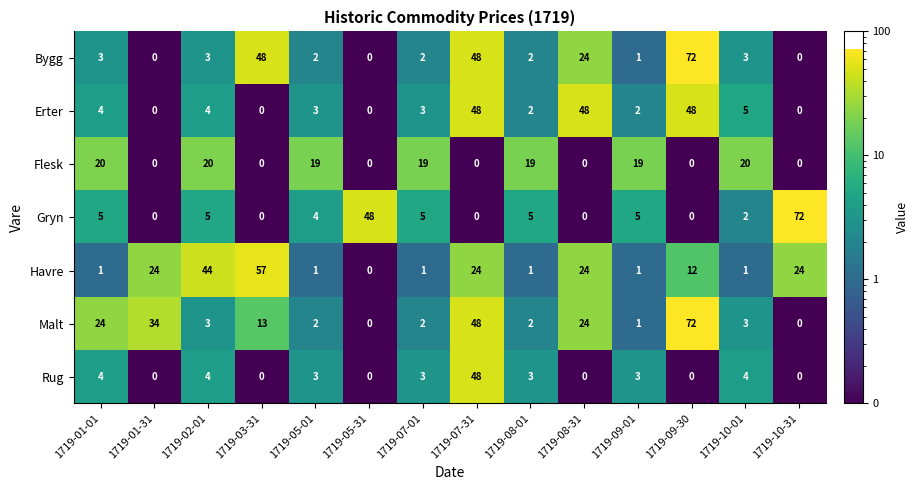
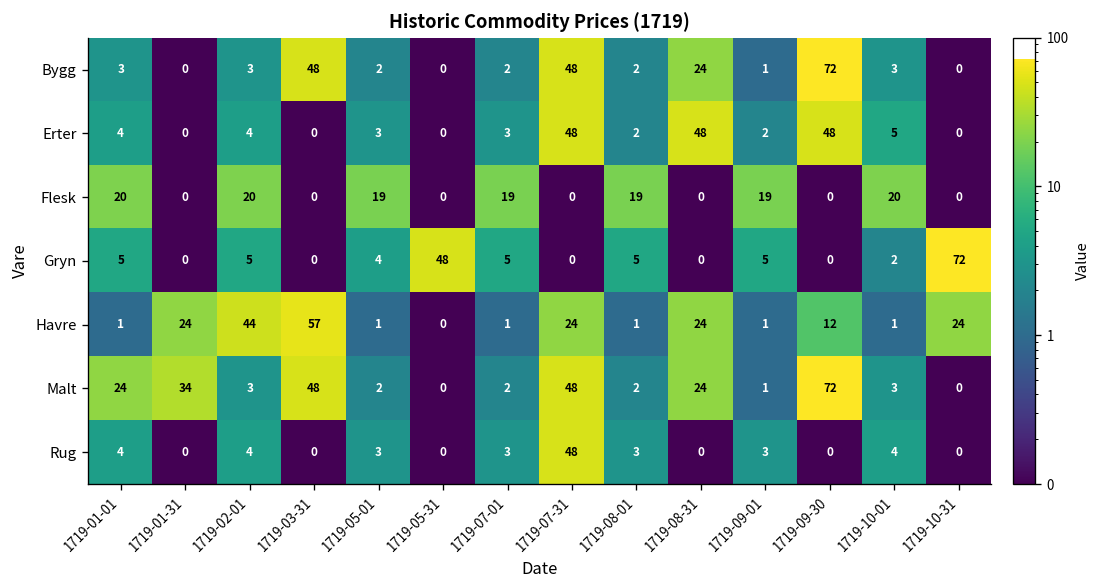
  {
    "Bygg": {
      "1719-01-01": 3,
      "1719-01-31": 0,
      "1719-02-01": 3,
      "1719-03-31": 48,
      "1719-05-01": 2,
      "1719-05-31": 0,
      "1719-07-01": 2,
      "1719-07-31": 48,
      "1719-08-01": 2,
      "1719-08-31": 24,
      "1719-09-01": 1,
      "1719-09-30": 72,
      "1719-10-01": 3,
      "1719-10-31": 0
    },
    "Erter": {
      "1719-01-01": 4,
      "1719-01-31": 0,
      "1719-02-01": 4,
      "1719-03-31": 0,
      "1719-05-01": 3,
      "1719-05-31": 0,
      "1719-07-01": 3,
      "1719-07-31": 48,
      "1719-08-01": 2,
      "1719-08-31": 48,
      "1719-09-01": 2,
      "1719-09-30": 48,
      "1719-10-01": 5,
      "1719-10-31": 0
    },
    "Flesk": {
      "1719-01-01": 20,
      "1719-01-31": 0,
      "1719-02-01": 20,
      "1719-03-31": 0,
      "1719-05-01": 19,
      "1719-05-31": 0,
      "1719-07-01": 19,
      "1719-07-31": 0,
      "1719-08-01": 19,
      "1719-08-31": 0,
      "1719-09-01": 19,
      "1719-09-30": 0,
      "1719-10-01": 20,
      "1719-10-31": 0
    },
    "Gryn": {
      "1719-01-01": 5,
      "1719-01-31": 0,
      "1719-02-01": 5,
      "1719-03-31": 0,
      "1719-05-01": 4,
      "1719-05-31": 48,
      "1719-07-01": 5,
      "1719-07-31": 0,
      "1719-08-01": 5,
      "1719-08-31": 0,
      "1719-09-01": 5,
      "1719-09-30": 0,
      "1719-10-01": 2,
      "1719-10-31": 72
    },
    "Havre": {
      "1719-01-01": 1,
      "1719-01-31": 24,
      "1719-02-01": 44,
      "1719-03-31": 57,
      "1719-05-01": 1,
      "1719-05-31": 0,
      "1719-07-01": 1,
      "1719-07-31": 24,
      "1719-08-01": 1,
      "1719-08-31": 24,
      "1719-09-01": 1,
      "1719-09-30": 12,
      "1719-10-01": 1,
      "1719-10-31": 24
    },
    "Malt": {
      "1719-01-01": 24,
      "1719-01-31": 34,
      "1719-02-01": 3,
-     "1719-03-31": 13,
+     "1719-03-31": 48,
      "1719-05-01": 2,
      "1719-05-31": 0,
      "1719-07-01": 2,
      "1719-07-31": 48,
      "1719-08-01": 2,
      "1719-08-31": 24,
      "1719-09-01": 1,
      "1719-09-30": 72,
      "1719-10-01": 3,
      "1719-10-31": 0
    },
    "Rug": {
      "1719-01-01": 4,
      "1719-01-31": 0,
      "1719-02-01": 4,
      "1719-03-31": 0,
      "1719-05-01": 3,
      "1719-05-31": 0,
      "1719-07-01": 3,
      "1719-07-31": 48,
      "1719-08-01": 3,
      "1719-08-31": 0,
      "1719-09-01": 3,
      "1719-09-30": 0,
      "1719-10-01": 4,
      "1719-10-31": 0
    }
  }
